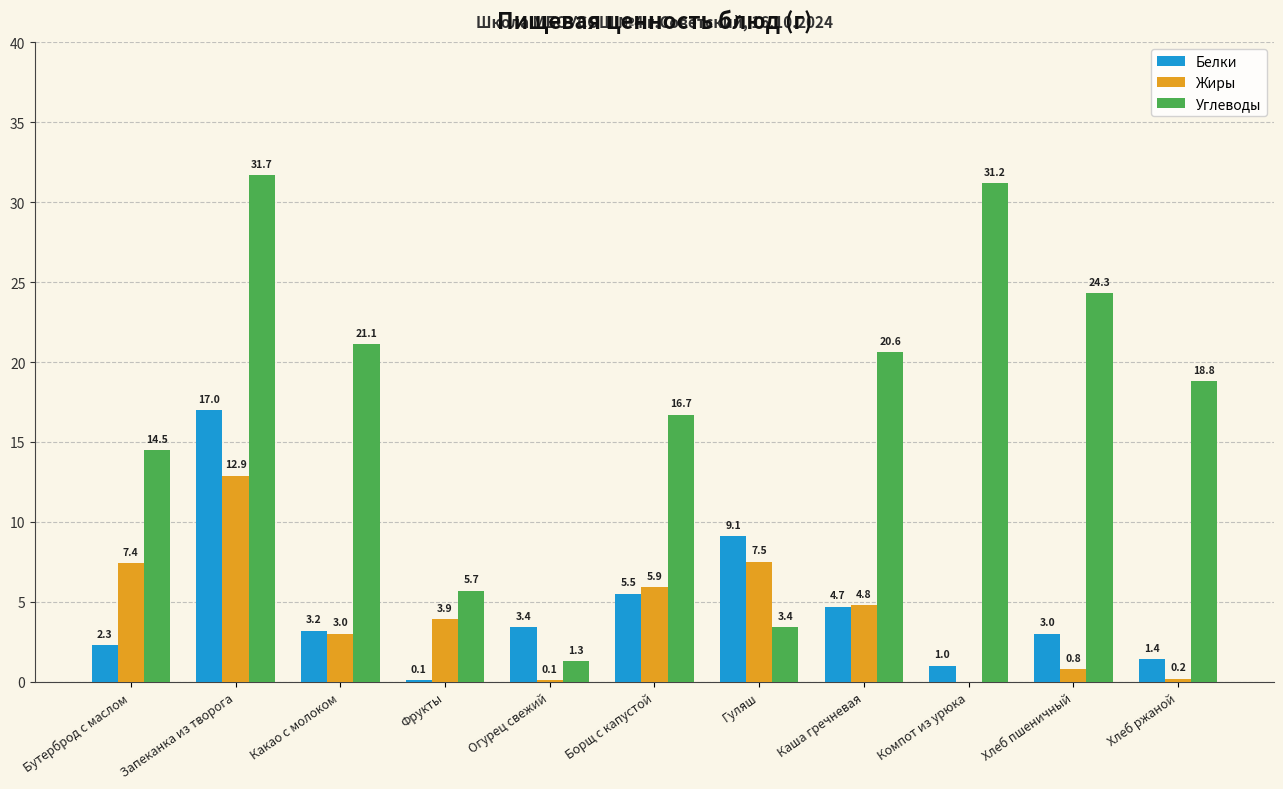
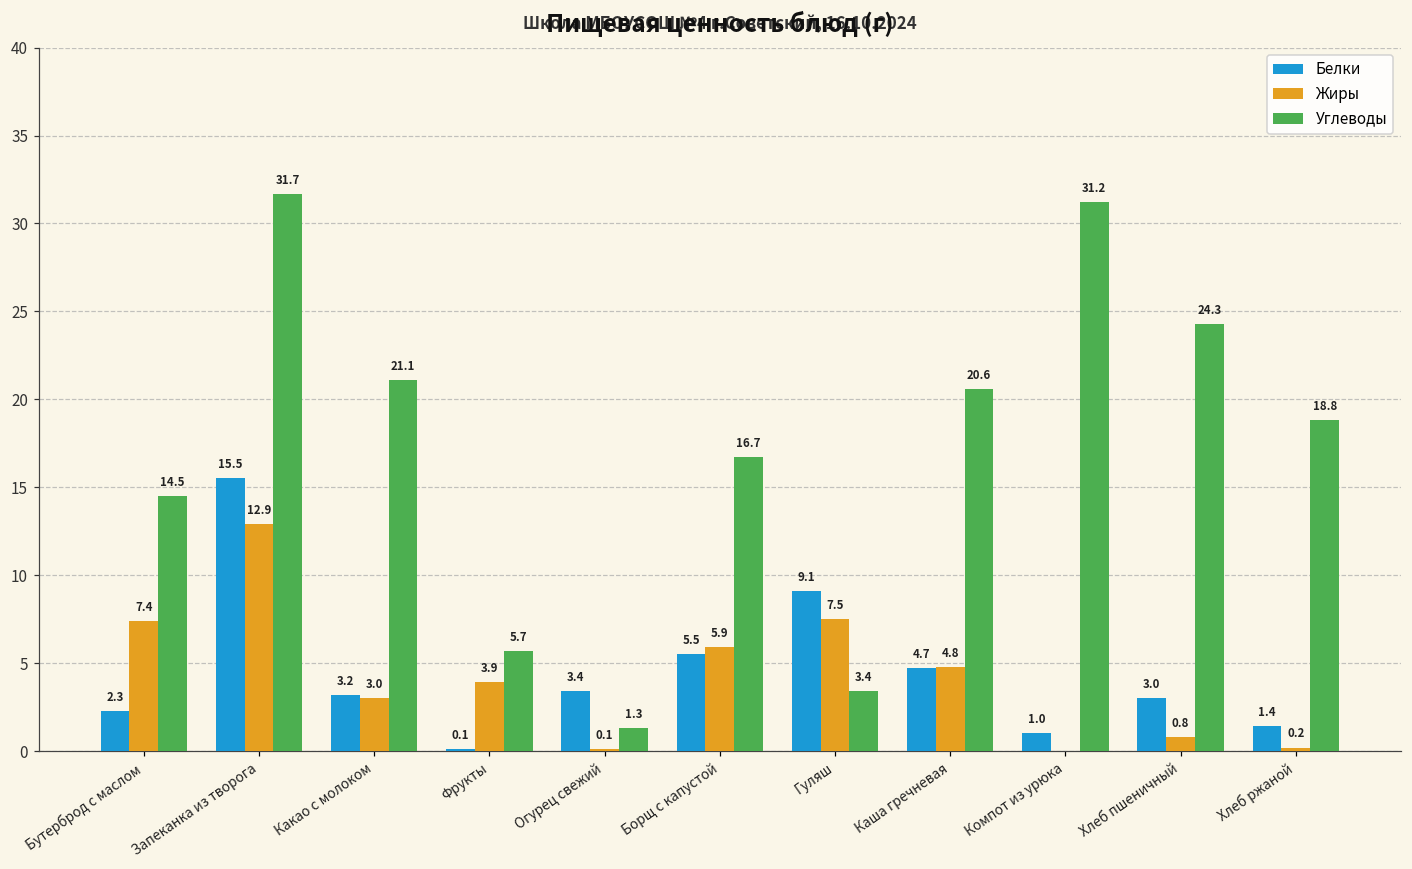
  {
    "Белки": {
      "Бутерброд с маслом": 2.3,
-     "Запеканка из творога": 17.0,
+     "Запеканка из творога": 15.5,
      "Какао с молоком": 3.2,
      "Фрукты": 0.1,
      "Огурец свежий": 3.4,
      "Борщ с капустой": 5.5,
      "Гуляш": 9.1,
      "Каша гречневая": 4.7,
      "Компот из урюка": 1.0,
      "Хлеб пшеничный": 3.0,
      "Хлеб ржаной": 1.4
    },
    "Жиры": {
      "Бутерброд с маслом": 7.4,
      "Запеканка из творога": 12.9,
      "Какао с молоком": 3.0,
      "Фрукты": 3.9,
      "Огурец свежий": 0.1,
      "Борщ с капустой": 5.9,
      "Гуляш": 7.5,
      "Каша гречневая": 4.8,
      "Хлеб пшеничный": 0.8,
      "Хлеб ржаной": 0.2
    },
    "Углеводы": {
      "Бутерброд с маслом": 14.5,
      "Запеканка из творога": 31.7,
      "Какао с молоком": 21.1,
      "Фрукты": 5.7,
      "Огурец свежий": 1.3,
      "Борщ с капустой": 16.7,
      "Гуляш": 3.4,
      "Каша гречневая": 20.6,
      "Компот из урюка": 31.2,
      "Хлеб пшеничный": 24.3,
      "Хлеб ржаной": 18.8
    }
  }
